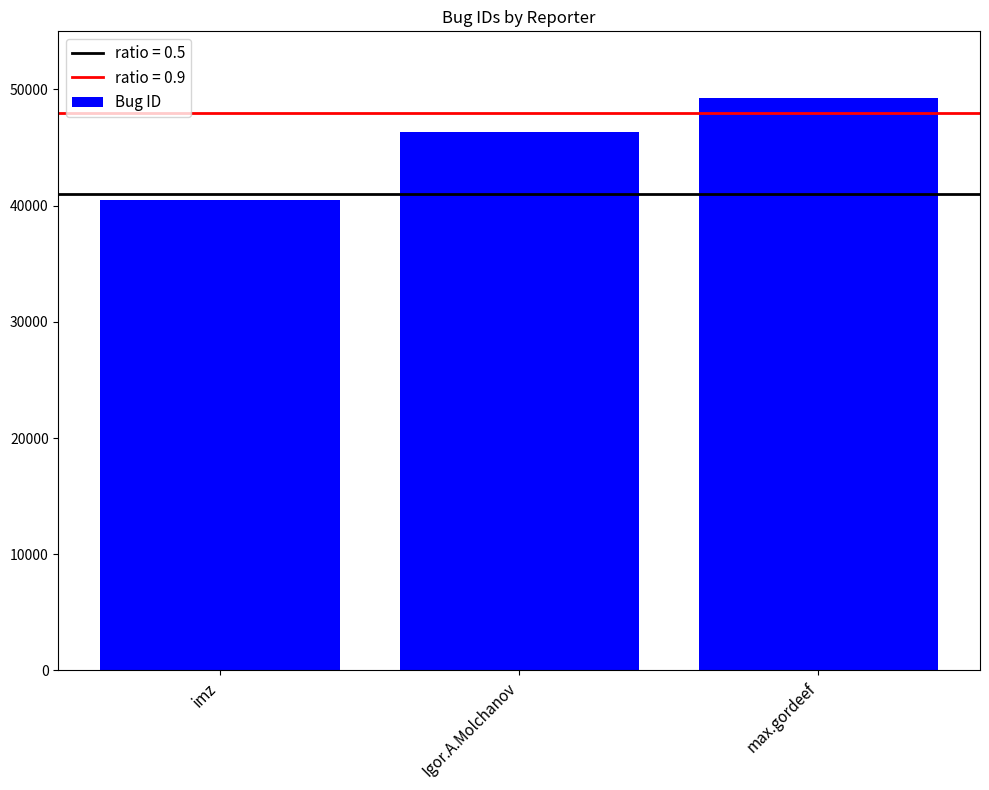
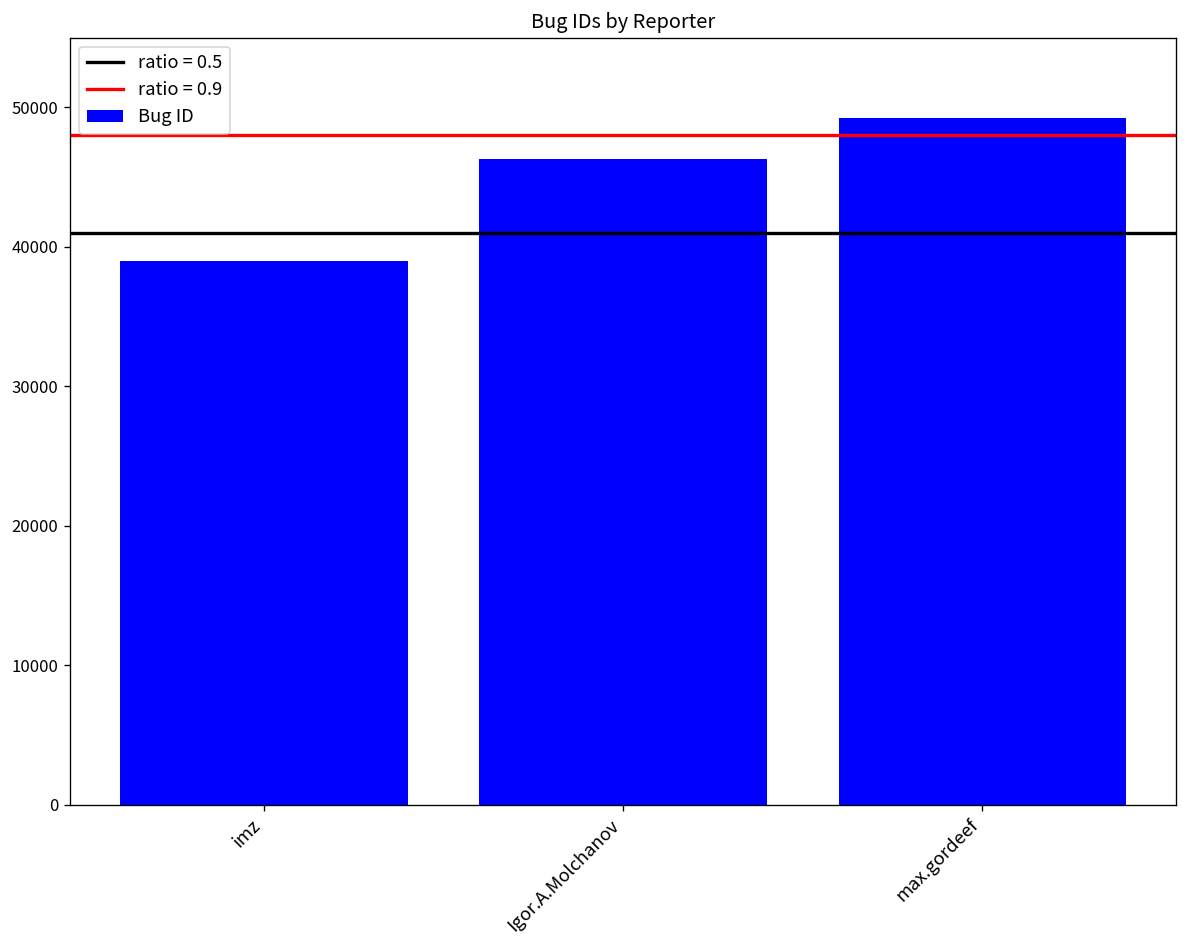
  {
-   "imz": 40500,
+   "imz": 38900,
    "Igor.A.Molchanov": 46300,
    "max.gordeef": 49200
  }
